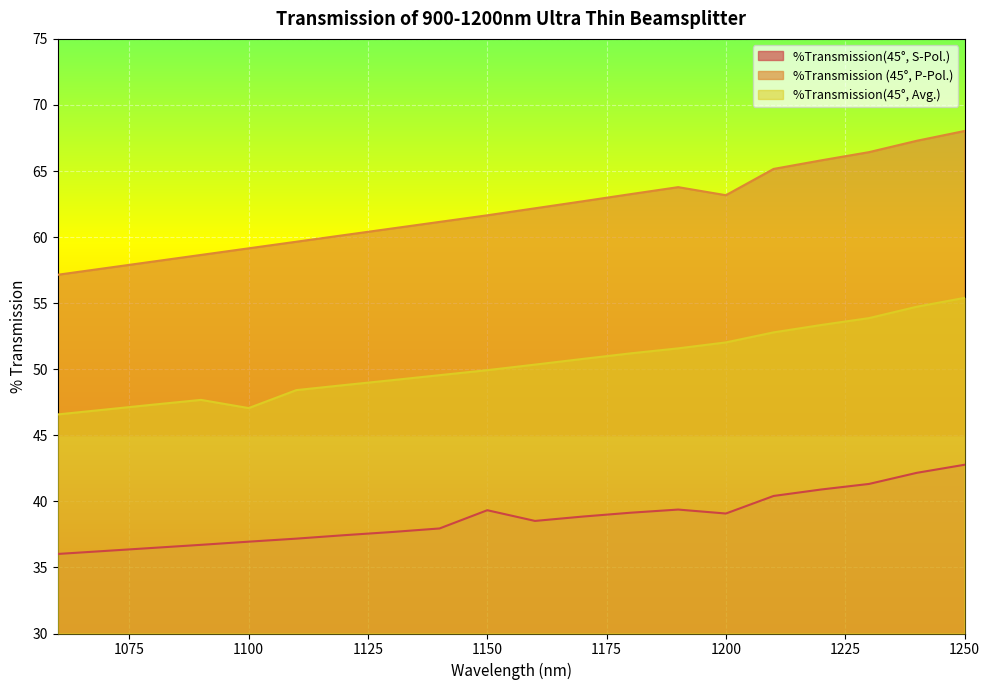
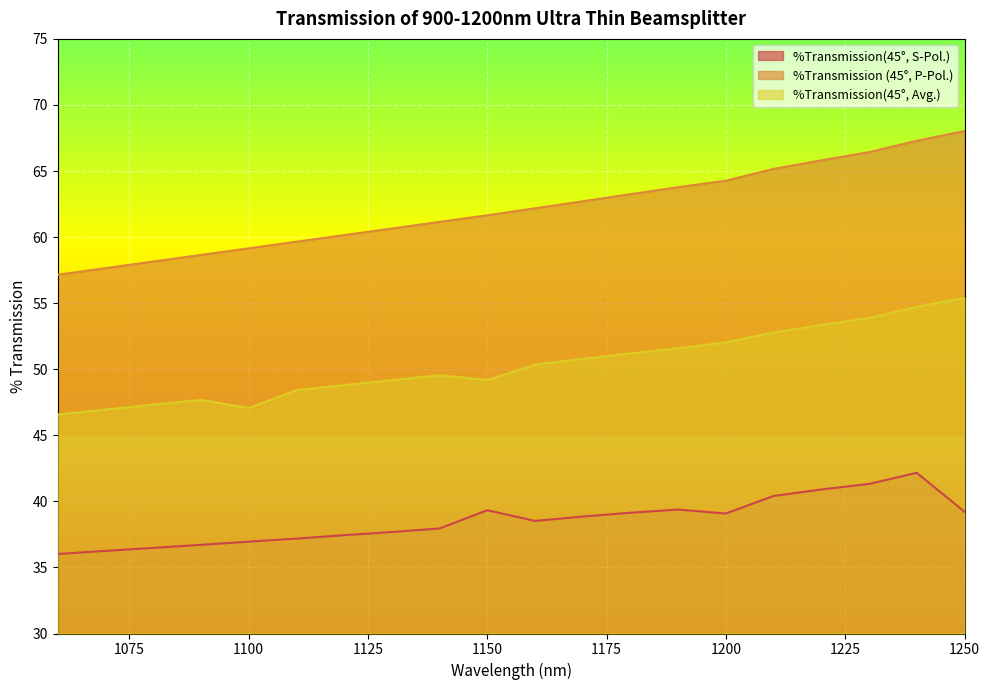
  {
    "%Transmission(45°, S-Pol.)": {
      "1100": 37.0,
      "1150": 39.3,
      "1200": 39.1,
-     "1250": 42.8
+     "1250": 39.2
    },
    "%Transmission (45°, P-Pol.)": {
      "1100": 59.2,
      "1150": 61.7,
-     "1200": 63.2,
+     "1200": 64.3,
      "1250": 68.0
    },
    "%Transmission(45°, Avg.)": {
      "1100": 47.1,
-     "1150": 49.9,
+     "1150": 49.2,
      "1200": 52.0,
      "1250": 55.4
    }
  }
